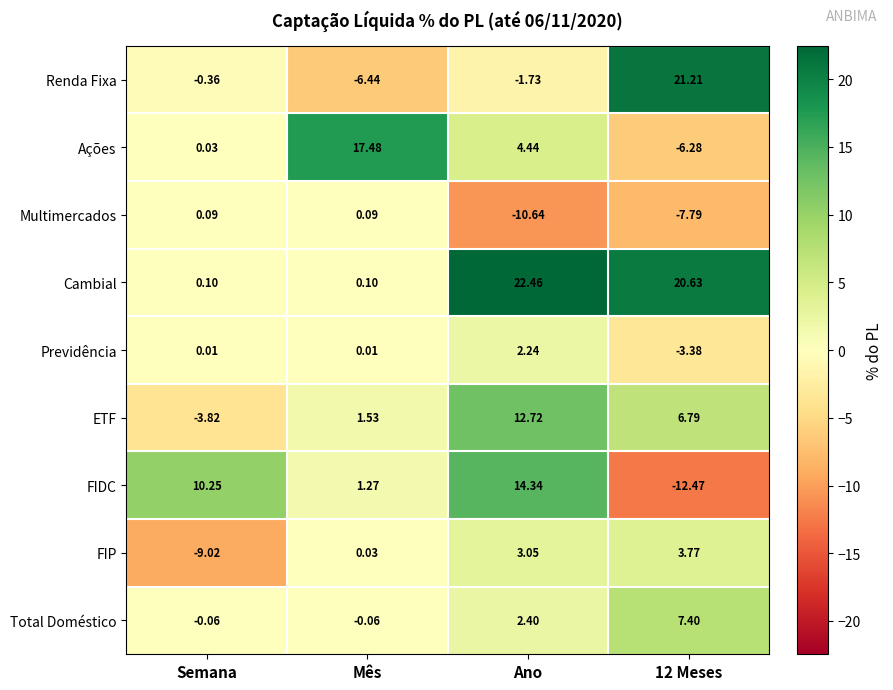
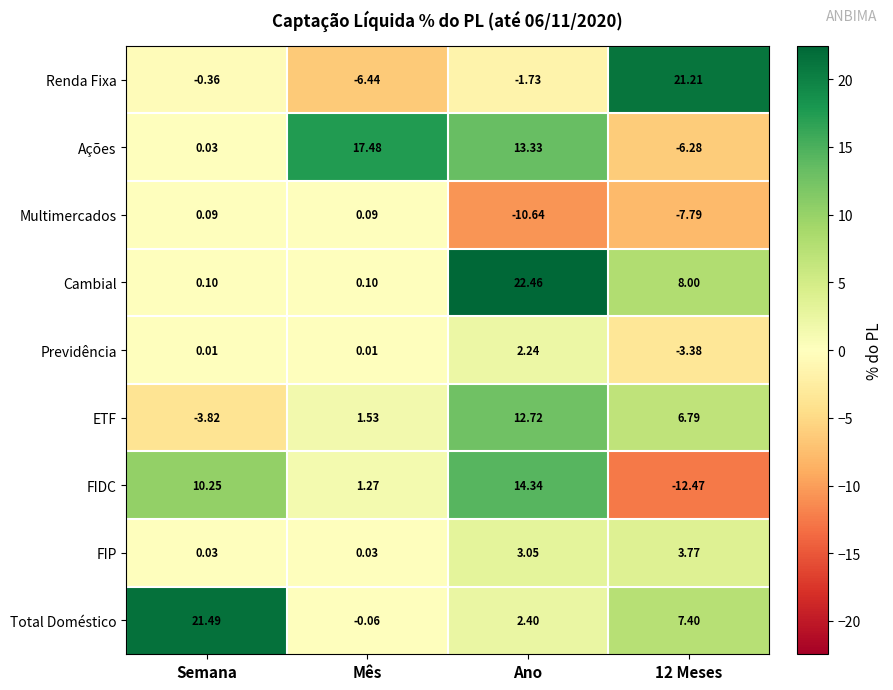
  {
    "Renda Fixa": {
      "Semana": -0.36,
      "Mês": -6.44,
      "Ano": -1.73,
      "12 Meses": 21.21
    },
    "Ações": {
      "Semana": 0.03,
      "Mês": 17.48,
-     "Ano": 4.44,
+     "Ano": 13.33,
      "12 Meses": -6.28
    },
    "Multimercados": {
      "Semana": 0.09,
      "Mês": 0.09,
      "Ano": -10.64,
      "12 Meses": -7.79
    },
    "Cambial": {
      "Semana": 0.10,
      "Mês": 0.10,
      "Ano": 22.46,
-     "12 Meses": 20.63
+     "12 Meses": 8.00
    },
    "Previdência": {
      "Semana": 0.01,
      "Mês": 0.01,
      "Ano": 2.24,
      "12 Meses": -3.38
    },
    "ETF": {
      "Semana": -3.82,
      "Mês": 1.53,
      "Ano": 12.72,
      "12 Meses": 6.79
    },
    "FIDC": {
      "Semana": 10.25,
      "Mês": 1.27,
      "Ano": 14.34,
      "12 Meses": -12.47
    },
    "FIP": {
-     "Semana": -9.02,
+     "Semana": 0.03,
      "Mês": 0.03,
      "Ano": 3.05,
      "12 Meses": 3.77
    },
    "Total Doméstico": {
-     "Semana": -0.06,
+     "Semana": 21.49,
      "Mês": -0.06,
      "Ano": 2.40,
      "12 Meses": 7.40
    }
  }
